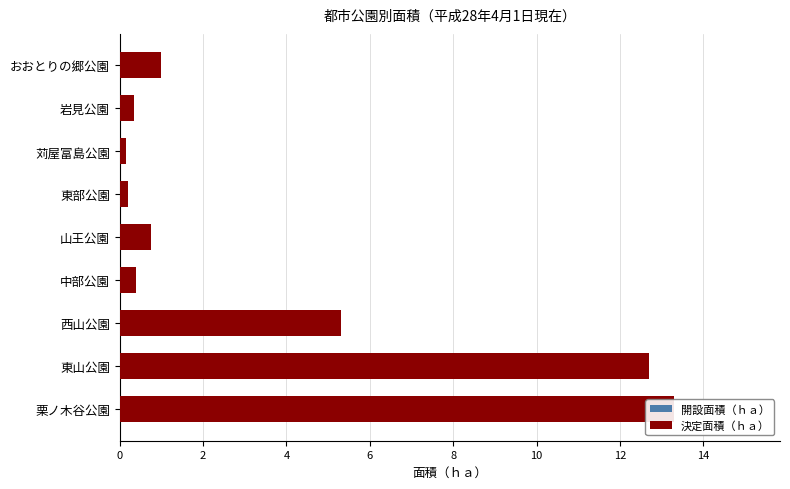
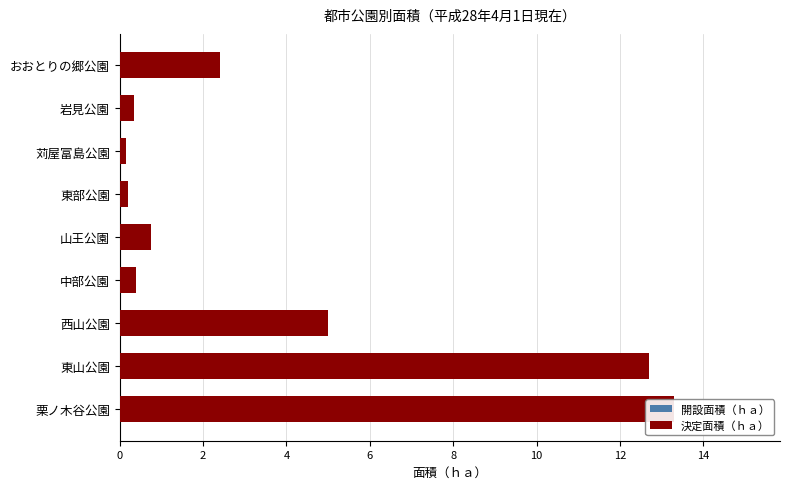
  {
    "開設面積（ｈａ）": {
      "おおとりの郷公園": 0.0,
      "苅屋富島公園": 0.1,
      "東部公園": 0.2,
      "中部公園": 0.4
    },
    "決定面積（ｈａ）": {
-     "おおとりの郷公園": 1.0,
+     "おおとりの郷公園": 2.4,
      "岩見公園": 0.4,
      "苅屋富島公園": 0.1,
      "東部公園": 0.2,
      "山王公園": 0.7,
      "中部公園": 0.4,
-     "西山公園": 5.3,
+     "西山公園": 5.0,
      "東山公園": 12.7
    }
  }
